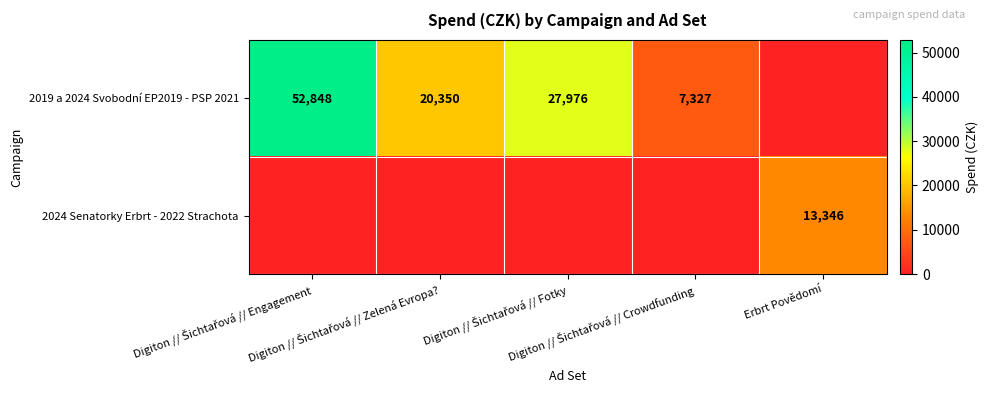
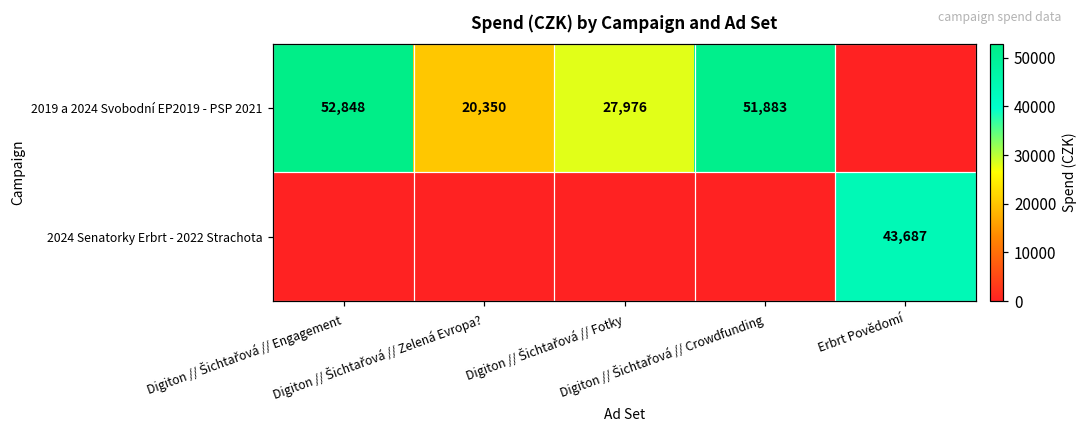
  {
    "2019 a 2024 Svobodní EP2019 - PSP 2021": {
      "Digiton // Šichtařová // Engagement": "52,848",
      "Digiton // Šichtařová // Zelená Evropa?": "20,350",
      "Digiton // Šichtařová // Fotky": "27,976",
-     "Digiton // Šichtařová // Crowdfunding": "7,327"
+     "Digiton // Šichtařová // Crowdfunding": "51,883"
    },
    "2024 Senatorky Erbrt - 2022 Strachota": {
-     "Erbrt Povědomí": "13,346"
+     "Erbrt Povědomí": "43,687"
    }
  }
